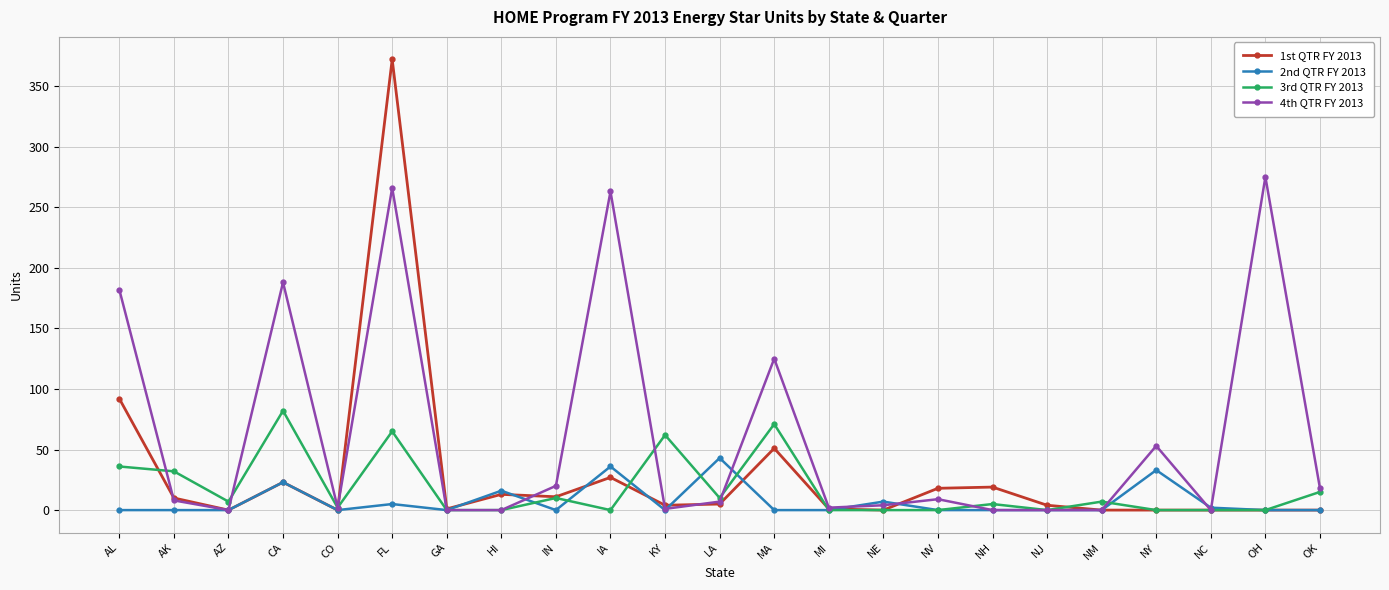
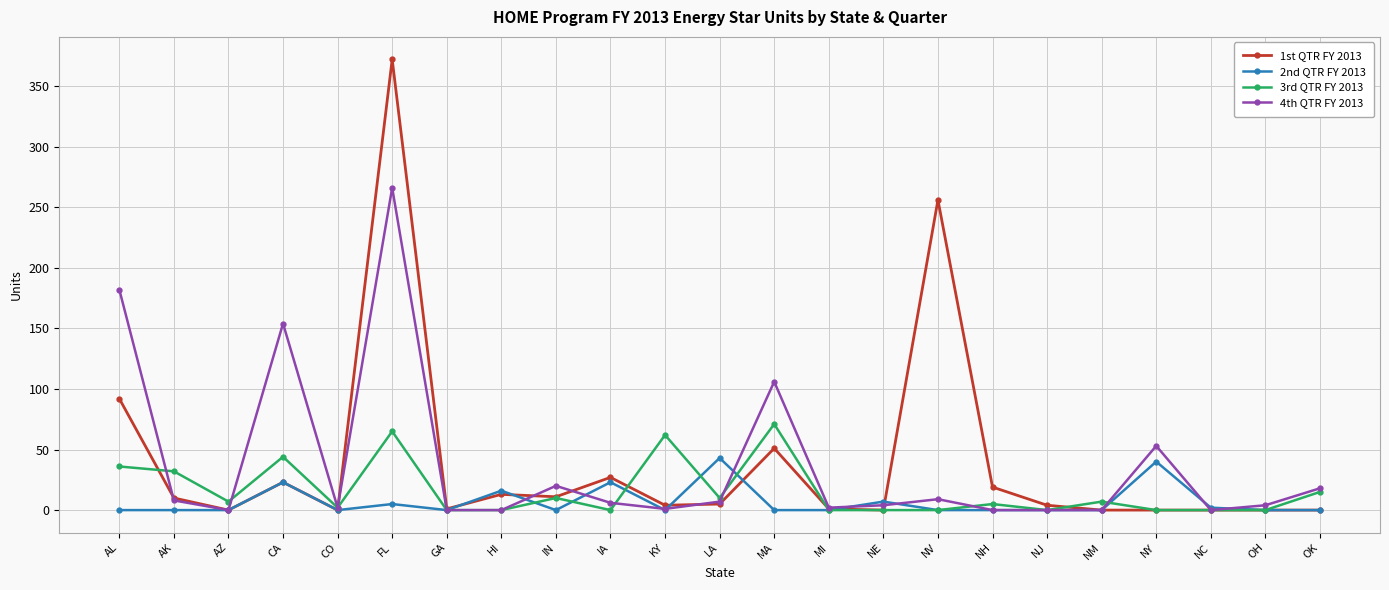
  {
    "1st QTR FY 2013": {
      "AL": 92,
      "FL": 372,
      "HI": 13,
      "IA": 27,
      "KY": 4,
      "MA": 51,
-     "NV": 18,
+     "NV": 256,
      "NH": 19,
      "NJ": 4
    },
    "2nd QTR FY 2013": {
      "AL": 0,
      "AK": 0,
      "FL": 5,
      "HI": 16,
      "IN": 0,
-     "IA": 36,
+     "IA": 23,
      "LA": 43,
      "MA": 0,
      "NE": 7,
-     "NY": 33
+     "NY": 40
    },
    "3rd QTR FY 2013": {
      "AL": 36,
      "AK": 32,
      "AZ": 7,
-     "CA": 82,
+     "CA": 44,
      "FL": 65,
      "IA": 0,
      "KY": 62,
      "LA": 10,
      "MA": 71,
      "NH": 5,
      "NM": 7,
      "OK": 15
    },
    "4th QTR FY 2013": {
      "AL": 182,
-     "CA": 188,
+     "CA": 154,
      "FL": 266,
      "IN": 20,
-     "IA": 263,
-     "MA": 125,
+     "IA": 6,
+     "MA": 106,
      "NE": 4,
      "NV": 9,
      "NY": 53,
-     "OH": 275,
+     "OH": 4,
      "OK": 18
    }
  }
